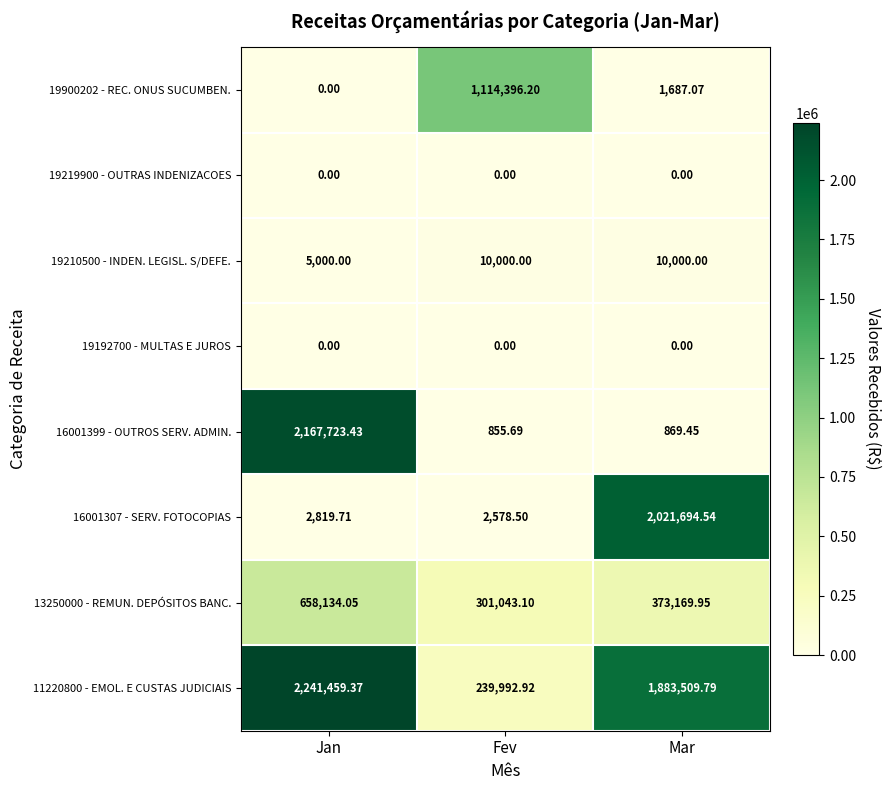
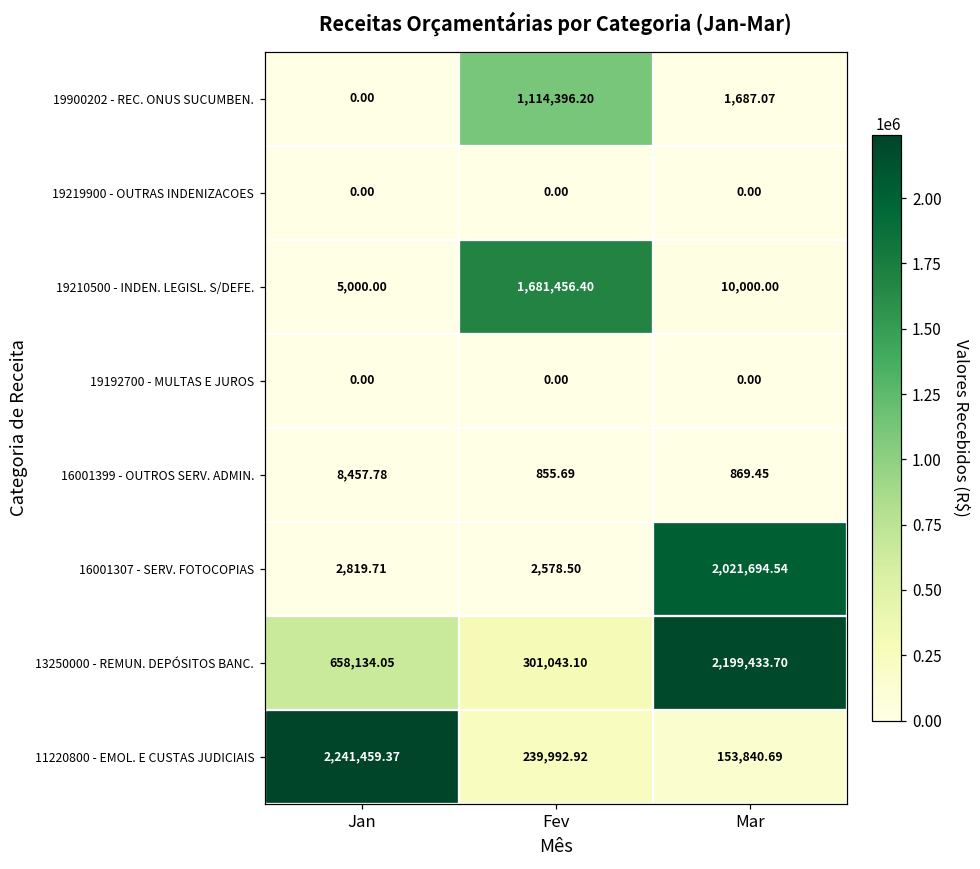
  {
    "19900202 - REC. ONUS SUCUMBEN.": {
      "Jan": "0.00",
      "Fev": "1,114,396.20",
      "Mar": "1,687.07"
    },
    "19219900 - OUTRAS INDENIZACOES": {
      "Jan": "0.00",
      "Fev": "0.00",
      "Mar": "0.00"
    },
    "19210500 - INDEN. LEGISL. S/DEFE.": {
      "Jan": "5,000.00",
-     "Fev": "10,000.00",
+     "Fev": "1,681,456.40",
      "Mar": "10,000.00"
    },
    "19192700 - MULTAS E JUROS": {
      "Jan": "0.00",
      "Fev": "0.00",
      "Mar": "0.00"
    },
    "16001399 - OUTROS SERV. ADMIN.": {
-     "Jan": "2,167,723.43",
+     "Jan": "8,457.78",
      "Fev": "855.69",
      "Mar": "869.45"
    },
    "16001307 - SERV. FOTOCOPIAS": {
      "Jan": "2,819.71",
      "Fev": "2,578.50",
      "Mar": "2,021,694.54"
    },
    "13250000 - REMUN. DEPÓSITOS BANC.": {
      "Jan": "658,134.05",
      "Fev": "301,043.10",
-     "Mar": "373,169.95"
+     "Mar": "2,199,433.70"
    },
    "11220800 - EMOL. E CUSTAS JUDICIAIS": {
      "Jan": "2,241,459.37",
      "Fev": "239,992.92",
-     "Mar": "1,883,509.79"
+     "Mar": "153,840.69"
    }
  }
